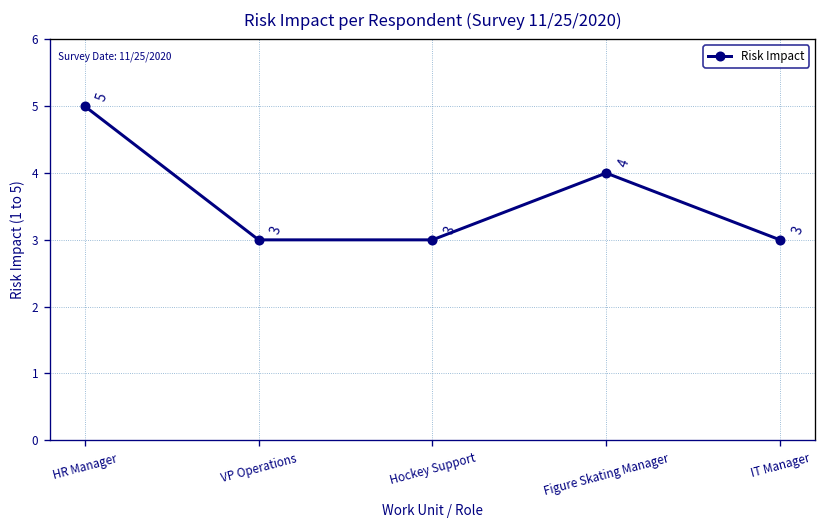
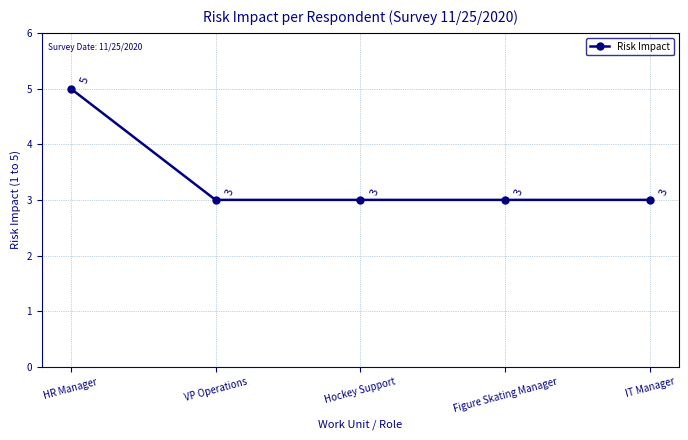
  {
    "HR Manager": 5,
    "VP Operations": 3,
    "Hockey Support": 3,
-   "Figure Skating Manager": 4,
+   "Figure Skating Manager": 3,
    "IT Manager": 3
  }
